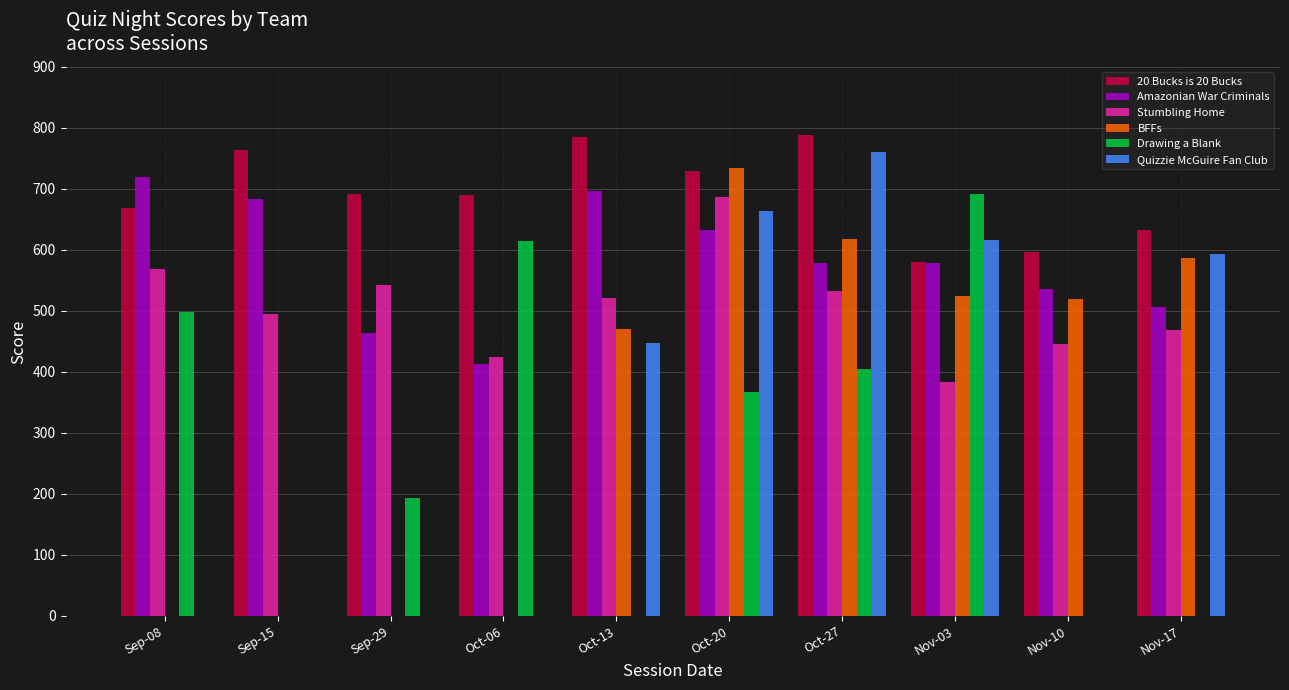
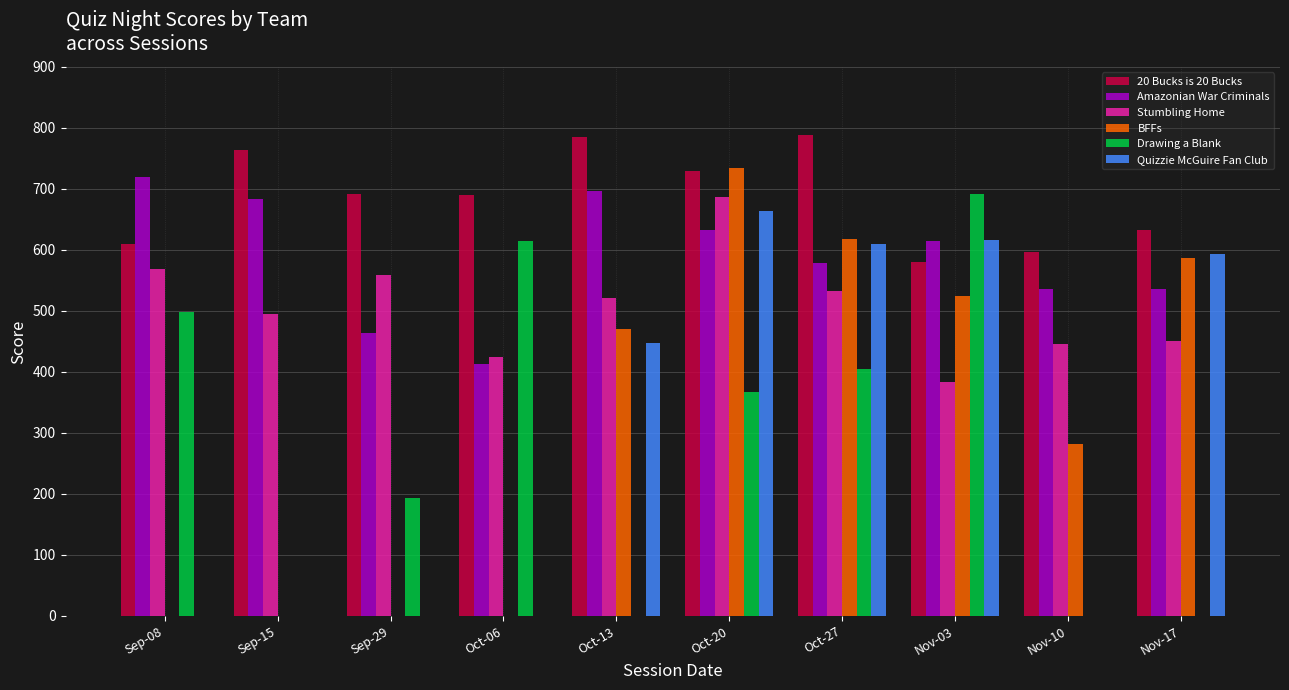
  {
    "20 Bucks is 20 Bucks": {
-     "Sep-08": 670,
+     "Sep-08": 610,
      "Sep-15": 760,
      "Sep-29": 690,
      "Oct-06": 690,
      "Oct-13": 790,
      "Oct-20": 730,
      "Oct-27": 790,
      "Nov-03": 580,
      "Nov-10": 600,
      "Nov-17": 630
    },
    "Amazonian War Criminals": {
      "Sep-08": 720,
      "Sep-15": 680,
      "Sep-29": 460,
      "Oct-06": 410,
      "Oct-13": 700,
      "Oct-20": 630,
      "Oct-27": 580,
-     "Nov-03": 580,
+     "Nov-03": 610,
      "Nov-10": 540,
-     "Nov-17": 510
+     "Nov-17": 540
    },
    "Stumbling Home": {
      "Sep-08": 570,
      "Sep-15": 500,
-     "Sep-29": 540,
+     "Sep-29": 560,
      "Oct-06": 430,
      "Oct-13": 520,
      "Oct-20": 690,
      "Oct-27": 530,
      "Nov-03": 380,
      "Nov-10": 450,
-     "Nov-17": 470
+     "Nov-17": 450
    },
    "BFFs": {
      "Sep-08": 0,
      "Sep-15": 0,
      "Sep-29": 0,
      "Oct-06": 0,
      "Oct-13": 470,
      "Oct-20": 730,
      "Oct-27": 620,
      "Nov-03": 530,
-     "Nov-10": 520,
+     "Nov-10": 280,
      "Nov-17": 590
    },
    "Drawing a Blank": {
      "Sep-08": 500,
      "Sep-15": 0,
      "Sep-29": 190,
      "Oct-06": 620,
      "Oct-13": 0,
      "Oct-20": 370,
      "Oct-27": 410,
      "Nov-03": 690,
      "Nov-10": 0,
      "Nov-17": 0
    },
    "Quizzie McGuire Fan Club": {
      "Sep-08": 0,
      "Sep-15": 0,
      "Sep-29": 0,
      "Oct-06": 0,
      "Oct-13": 450,
      "Oct-20": 660,
-     "Oct-27": 760,
+     "Oct-27": 610,
      "Nov-03": 620,
      "Nov-10": 0,
      "Nov-17": 590
    }
  }
